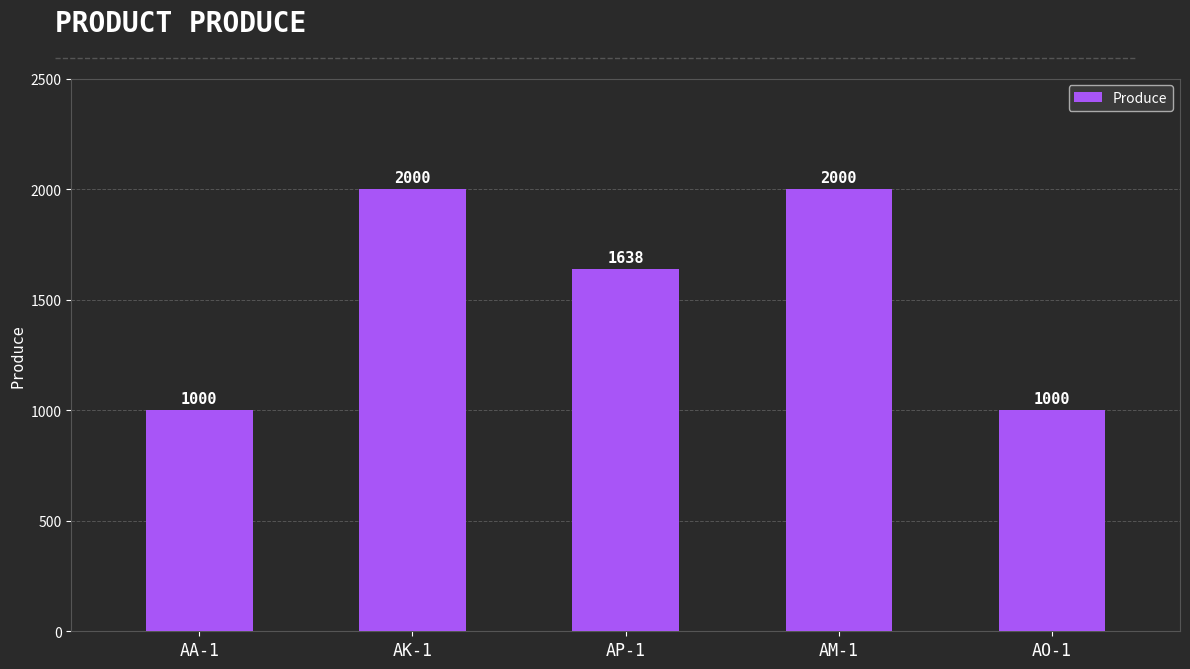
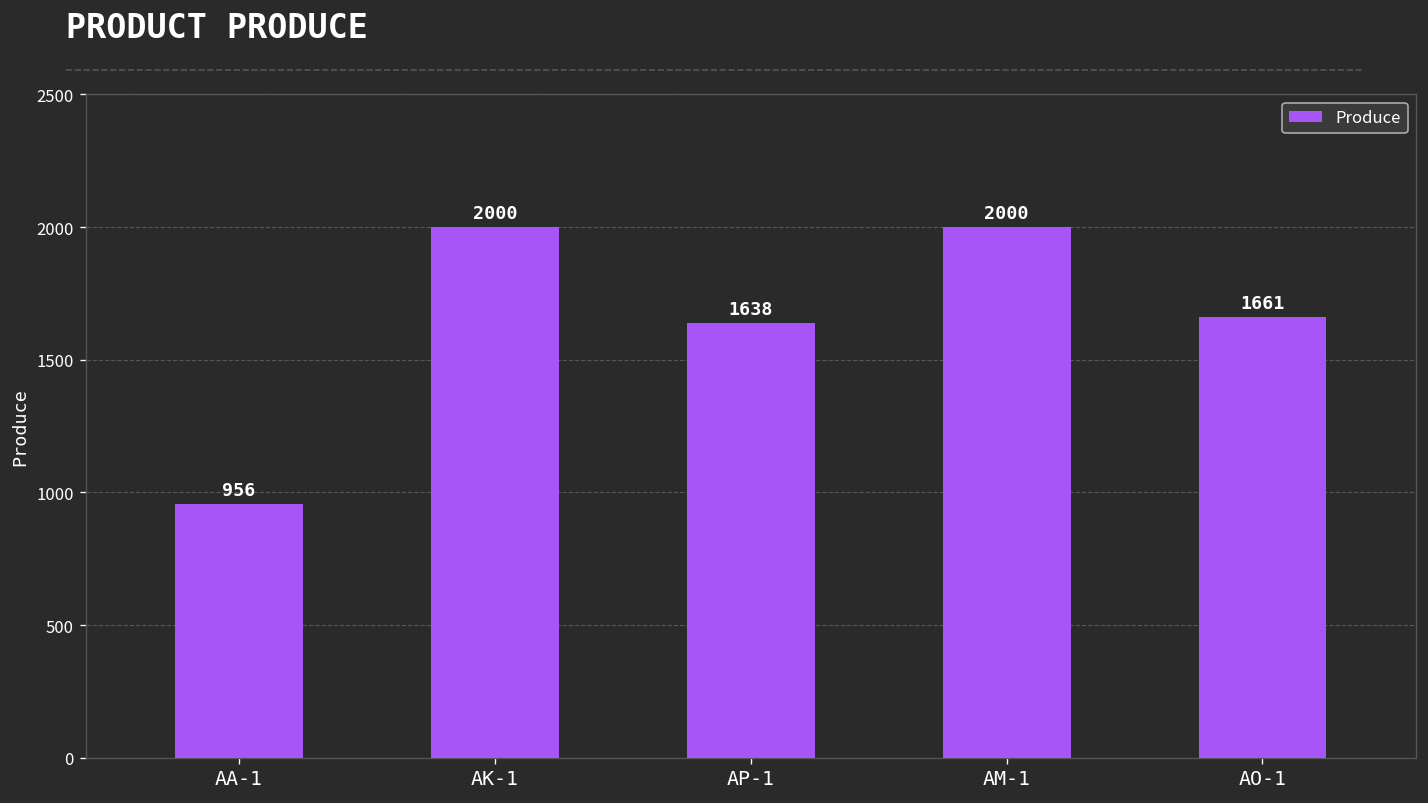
  {
-   "AA-1": 1000,
+   "AA-1": 956,
    "AK-1": 2000,
    "AP-1": 1638,
    "AM-1": 2000,
-   "AO-1": 1000
+   "AO-1": 1661
  }
